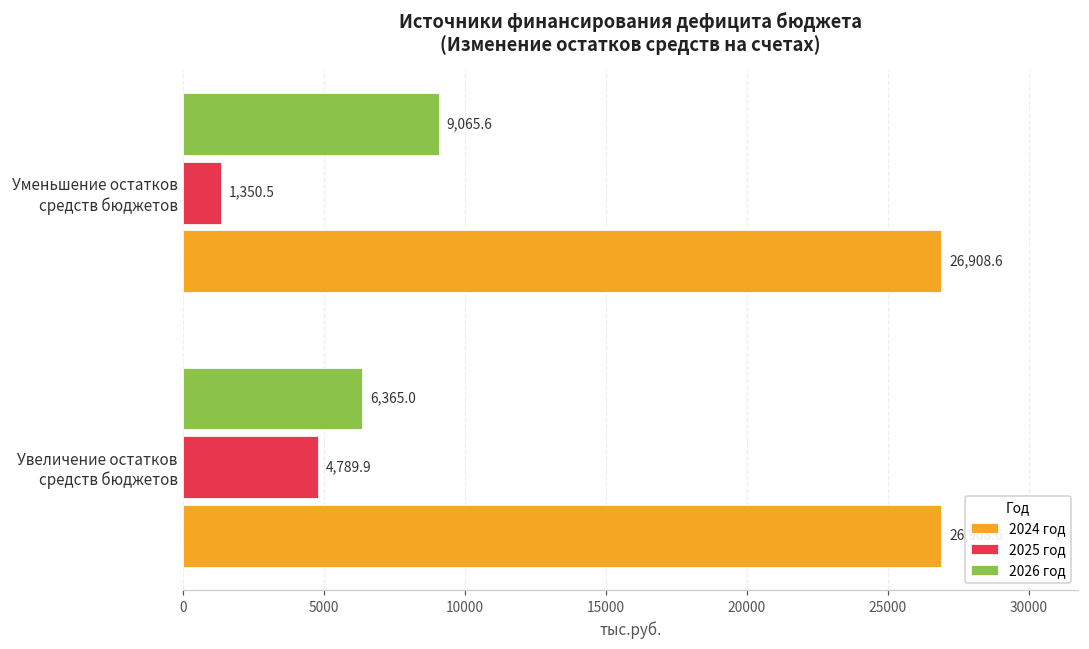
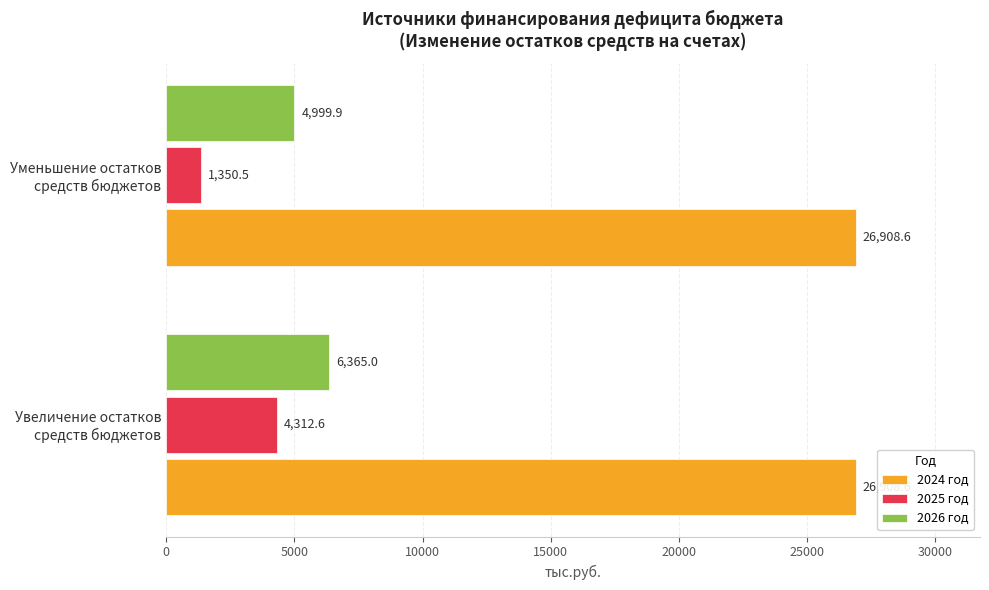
  {
    "2024 год": {
      "Уменьшение остатков средств бюджетов": "26,908.6"
    },
    "2025 год": {
      "Уменьшение остатков средств бюджетов": "1,350.5",
-     "Увеличение остатков средств бюджетов": "4,789.9"
+     "Увеличение остатков средств бюджетов": "4,312.6"
    },
    "2026 год": {
-     "Уменьшение остатков средств бюджетов": "9,065.6",
+     "Уменьшение остатков средств бюджетов": "4,999.9",
      "Увеличение остатков средств бюджетов": "6,365.0"
    }
  }
